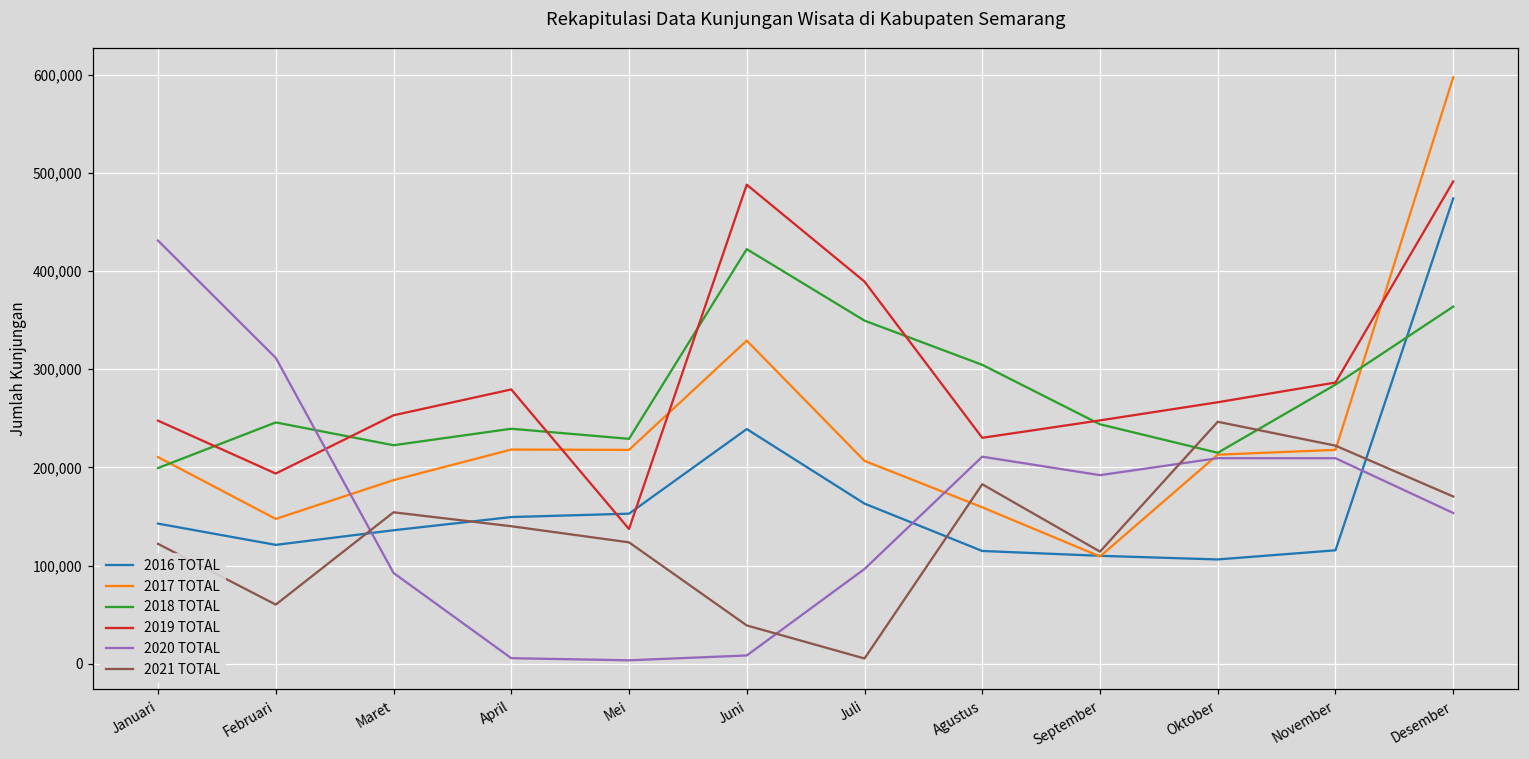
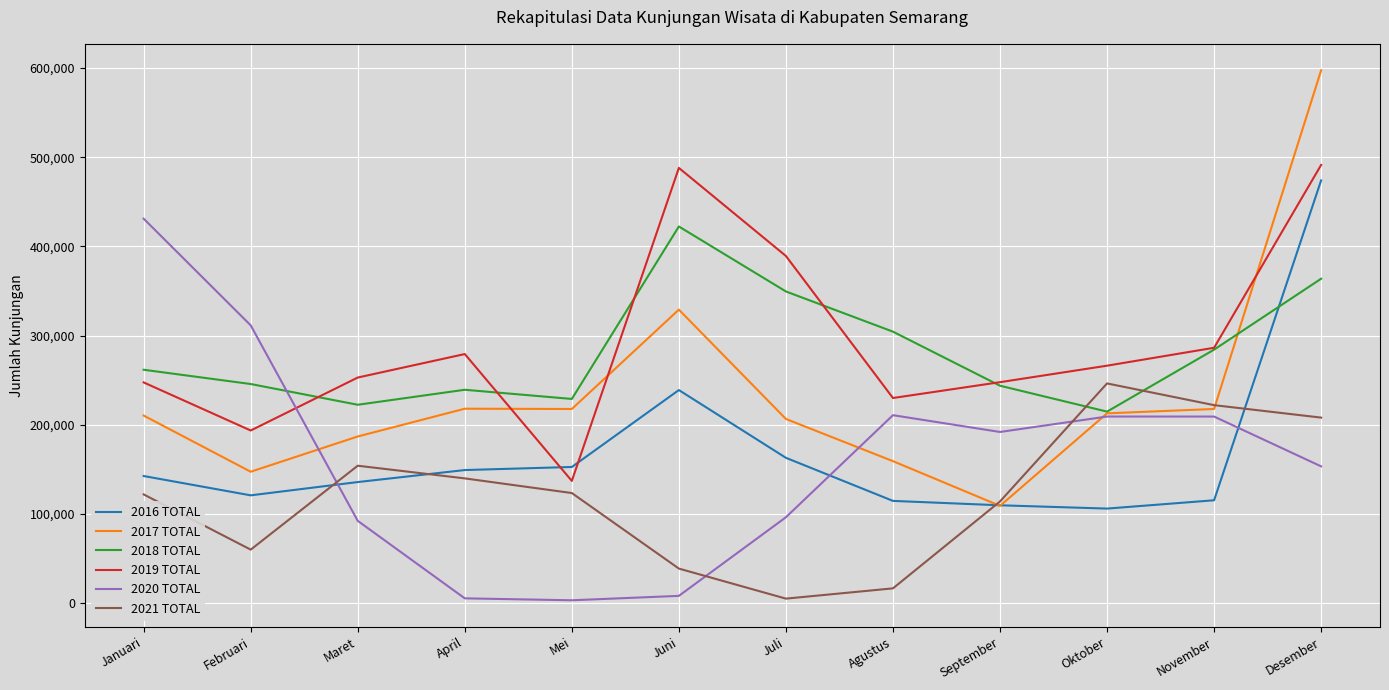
  {
    "2016 TOTAL": {
      "Januari": "140,000",
      "Februari": "120,000",
      "Maret": "140,000",
      "April": "150,000",
      "Mei": "150,000",
      "Juni": "240,000",
      "Juli": "160,000",
      "Agustus": "110,000",
      "Oktober": "110,000",
      "November": "120,000",
      "Desember": "470,000"
    },
    "2017 TOTAL": {
      "Januari": "210,000",
      "Februari": "150,000",
      "Maret": "190,000",
      "April": "220,000",
      "Mei": "220,000",
      "Juni": "330,000",
      "Juli": "210,000",
      "Agustus": "160,000",
      "November": "220,000",
      "Desember": "600,000"
    },
    "2018 TOTAL": {
-     "Januari": "200,000",
+     "Januari": "260,000",
      "Februari": "250,000",
      "Maret": "220,000",
      "April": "240,000",
      "Mei": "230,000",
      "Juni": "420,000",
      "Juli": "350,000",
      "Agustus": "300,000",
      "September": "240,000",
      "Desember": "360,000"
    },
    "2019 TOTAL": {
      "Januari": "250,000",
      "Februari": "190,000",
      "Maret": "250,000",
      "April": "280,000",
      "Mei": "140,000",
      "Juni": "490,000",
      "Juli": "390,000",
      "Agustus": "230,000",
      "September": "250,000",
      "Oktober": "270,000",
      "Desember": "490,000"
    },
    "2020 TOTAL": {
      "Januari": "430,000",
      "Februari": "310,000",
      "Maret": "90,000",
      "April": "10,000",
      "Mei": "0",
      "Juni": "10,000",
      "Juli": "100,000",
      "Agustus": "210,000",
      "September": "190,000",
      "Oktober": "210,000",
      "November": "210,000",
      "Desember": "150,000"
    },
    "2021 TOTAL": {
      "Januari": "120,000",
      "Februari": "60,000",
      "Maret": "150,000",
      "April": "140,000",
      "Mei": "120,000",
      "Juni": "40,000",
      "Juli": "10,000",
-     "Agustus": "180,000",
+     "Agustus": "20,000",
      "September": "110,000",
      "Oktober": "250,000",
      "November": "220,000",
-     "Desember": "170,000"
+     "Desember": "210,000"
    }
  }
